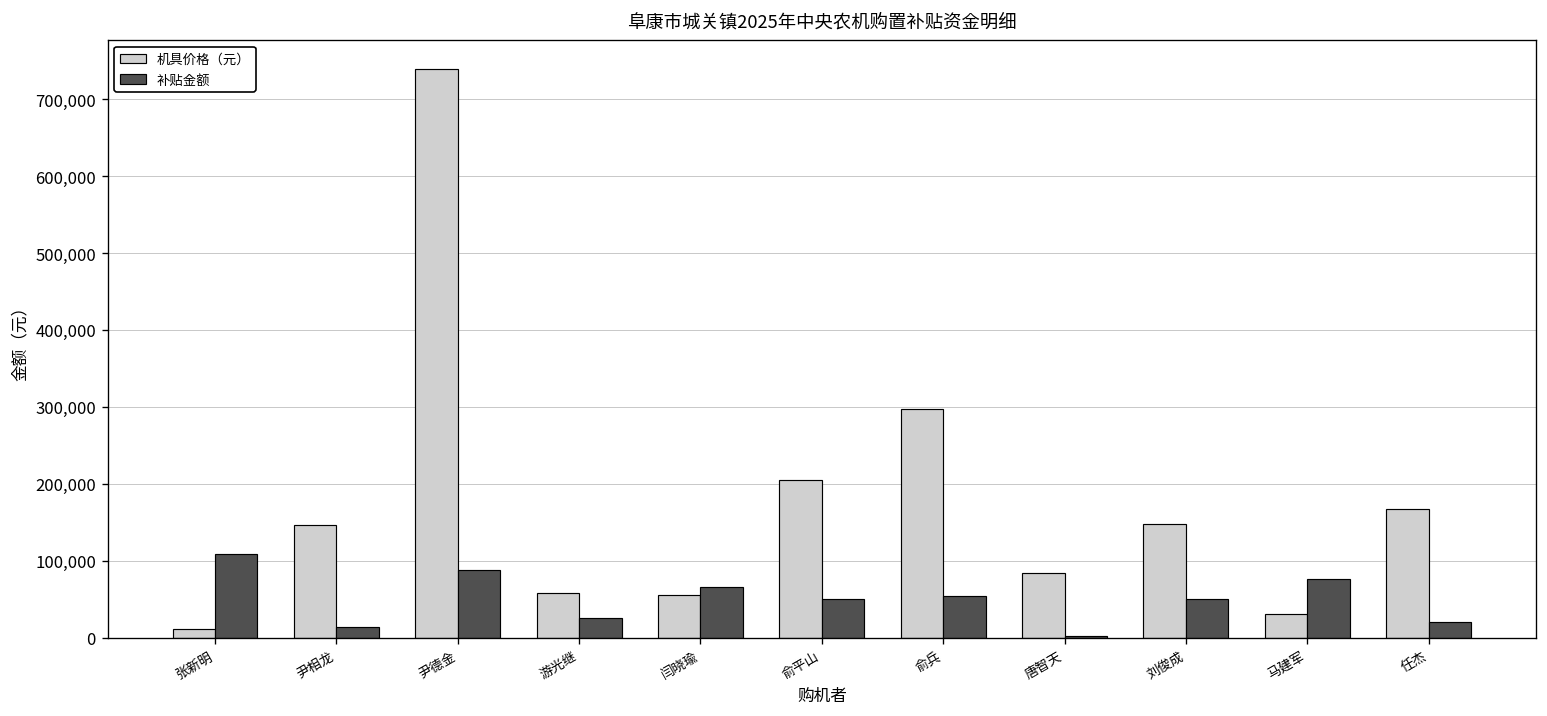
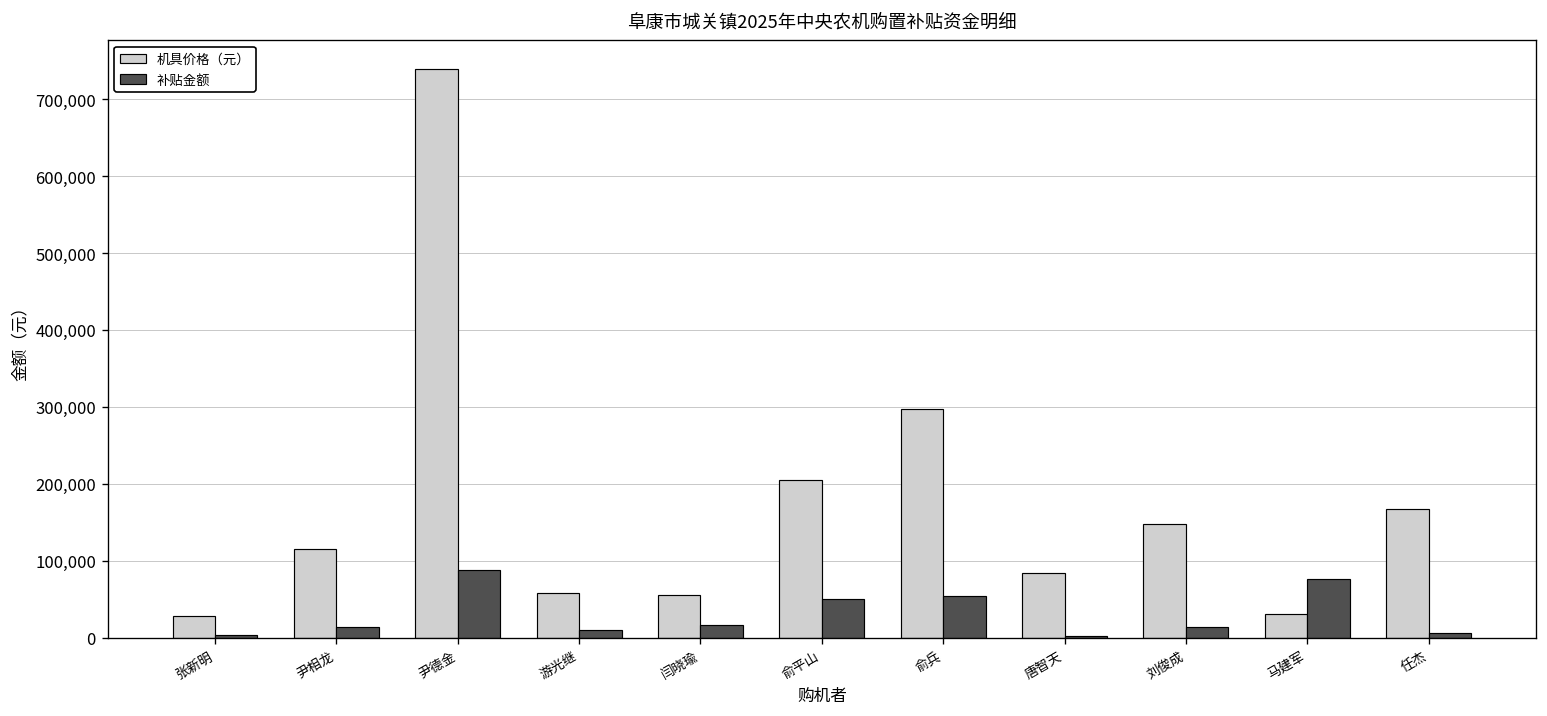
  {
    "机具价格（元）": {
-     "张新明": "10,000",
-     "尹相龙": "150,000",
+     "张新明": "30,000",
+     "尹相龙": "120,000",
      "尹德金": "740,000",
      "游光继": "60,000",
      "闫晓瑜": "60,000",
      "俞平山": "200,000",
      "俞兵": "300,000",
      "唐智天": "80,000",
      "刘俊成": "150,000",
      "马建军": "30,000",
      "任杰": "170,000"
    },
    "补贴金额": {
-     "张新明": "110,000",
+     "张新明": "0",
      "尹相龙": "10,000",
      "尹德金": "90,000",
-     "游光继": "30,000",
-     "闫晓瑜": "70,000",
+     "游光继": "10,000",
+     "闫晓瑜": "20,000",
      "俞平山": "50,000",
      "俞兵": "50,000",
-     "刘俊成": "50,000",
+     "刘俊成": "10,000",
      "马建军": "80,000",
-     "任杰": "20,000"
+     "任杰": "10,000"
    }
  }
